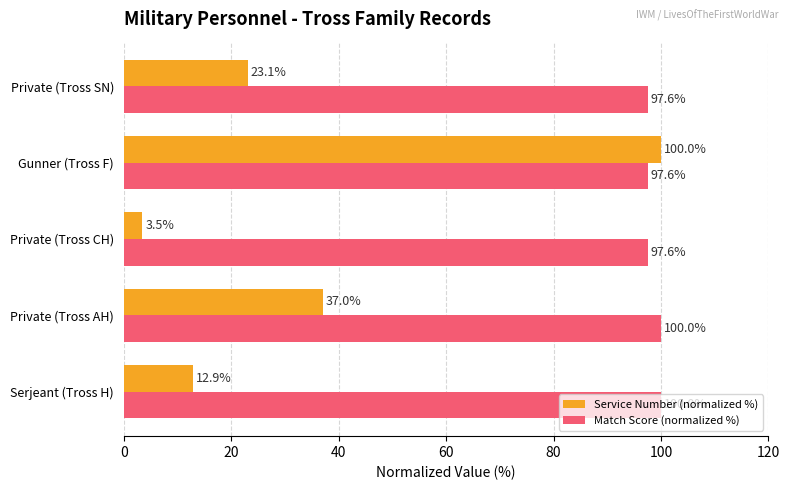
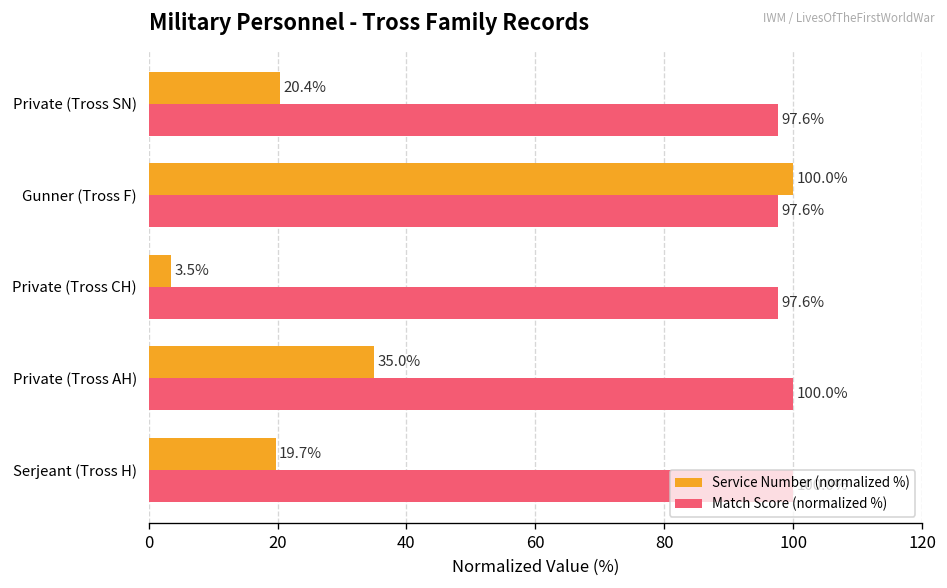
  {
    "Service Number (normalized %)": {
-     "Private (Tross SN)": "23.1%",
+     "Private (Tross SN)": "20.4%",
      "Gunner (Tross F)": "100.0%",
      "Private (Tross CH)": "3.5%",
-     "Private (Tross AH)": "37.0%",
-     "Serjeant (Tross H)": "12.9%"
+     "Private (Tross AH)": "35.0%",
+     "Serjeant (Tross H)": "19.7%"
    },
    "Match Score (normalized %)": {
      "Private (Tross SN)": "97.6%",
      "Gunner (Tross F)": "97.6%",
      "Private (Tross CH)": "97.6%",
      "Private (Tross AH)": "100.0%"
    }
  }
